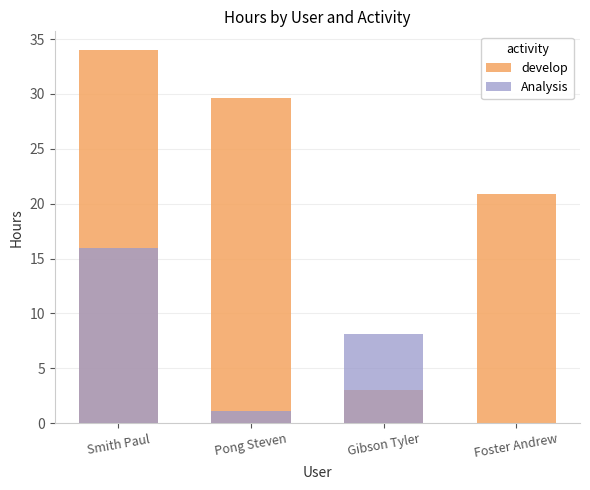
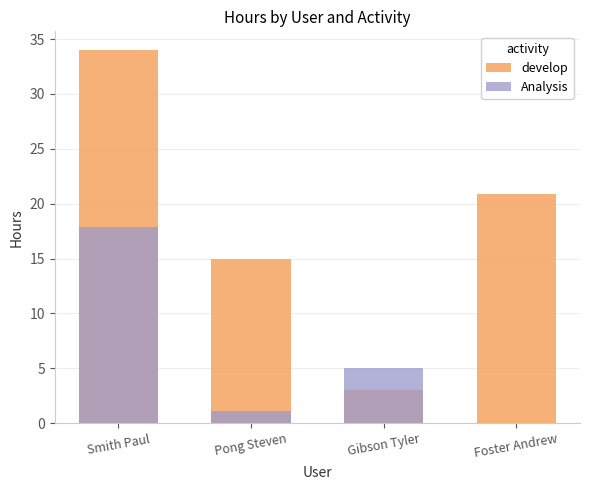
  {
    "develop": {
      "Smith Paul": 34.0,
-     "Pong Steven": 29.6,
+     "Pong Steven": 15.0,
      "Foster Andrew": 20.9
    },
    "Analysis": {
-     "Smith Paul": 16.0,
-     "Gibson Tyler": 8.1,
+     "Smith Paul": 17.9,
+     "Gibson Tyler": 5.0,
      "Foster Andrew": 0.0
    }
  }
